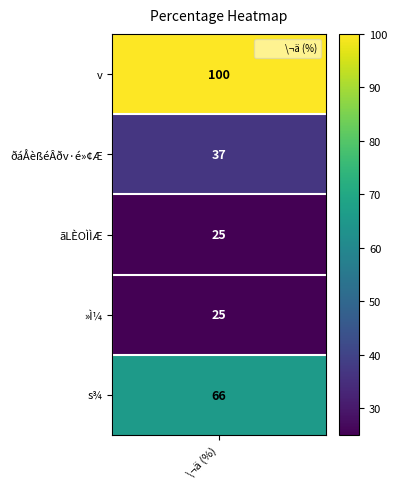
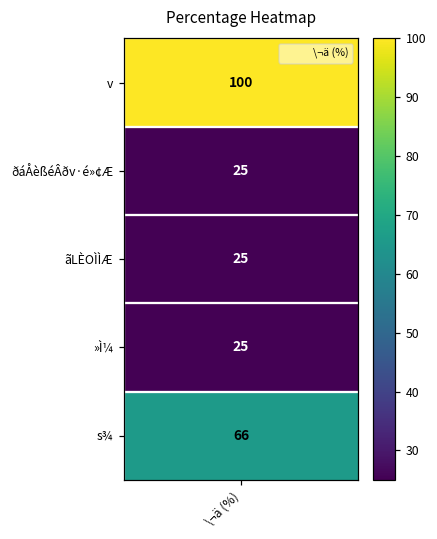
  {
    "v": {
      "\\¬ä (%)": 100
    },
    "ðáÅèßéÂðv·é»¢Æ": {
-     "\\¬ä (%)": 37
+     "\\¬ä (%)": 25
    },
    "ãLÈOÌÌÆ": {
      "\\¬ä (%)": 25
    },
    "»Ì¼": {
      "\\¬ä (%)": 25
    },
    "s¾": {
      "\\¬ä (%)": 66
    }
  }
